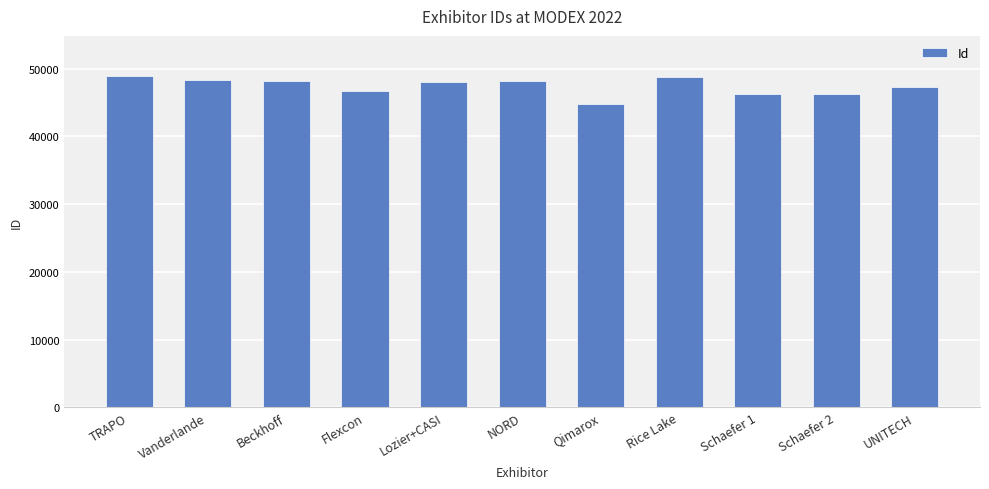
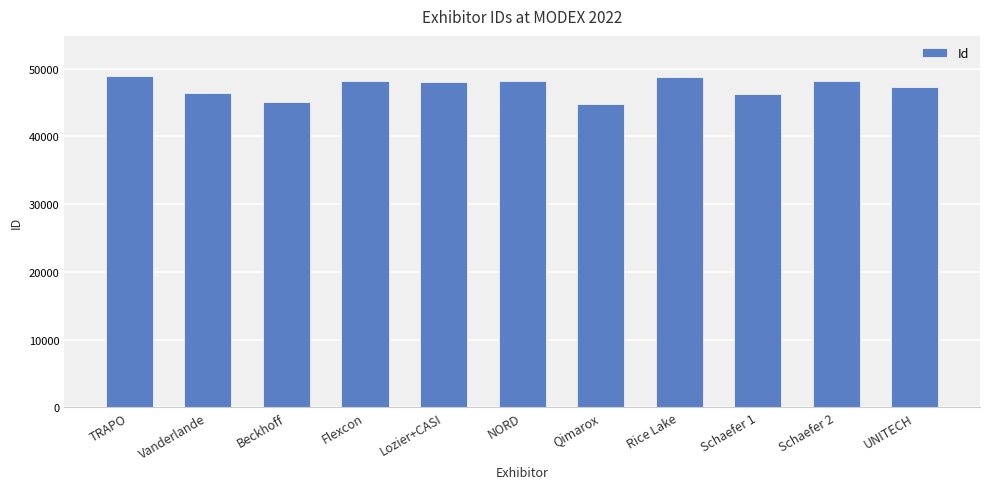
  {
    "TRAPO": 49000,
-   "Vanderlande": 48000,
-   "Beckhoff": 48000,
-   "Flexcon": 47000,
+   "Vanderlande": 46000,
+   "Beckhoff": 45000,
+   "Flexcon": 48000,
    "Lozier+CASI": 48000,
    "NORD": 48000,
    "Qimarox": 45000,
    "Rice Lake": 49000,
    "Schaefer 1": 46000,
-   "Schaefer 2": 46000,
+   "Schaefer 2": 48000,
    "UNITECH": 47000
  }
